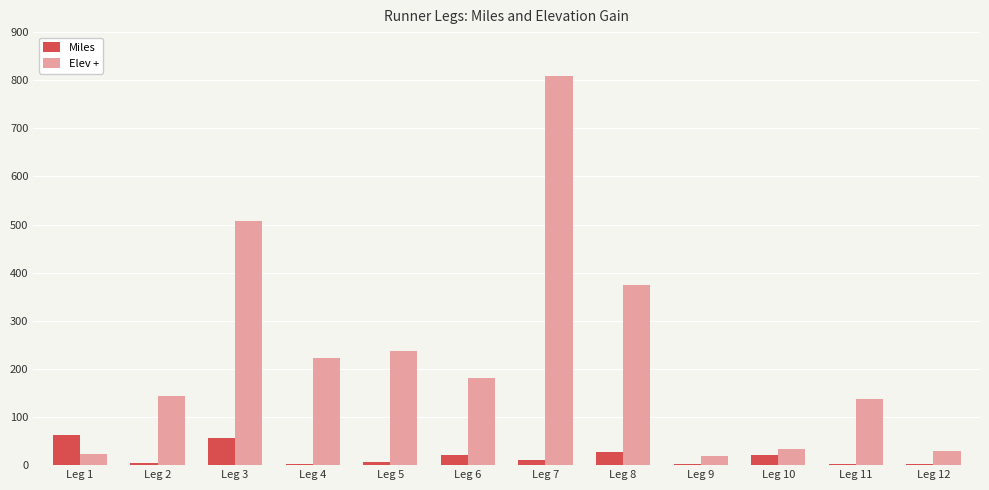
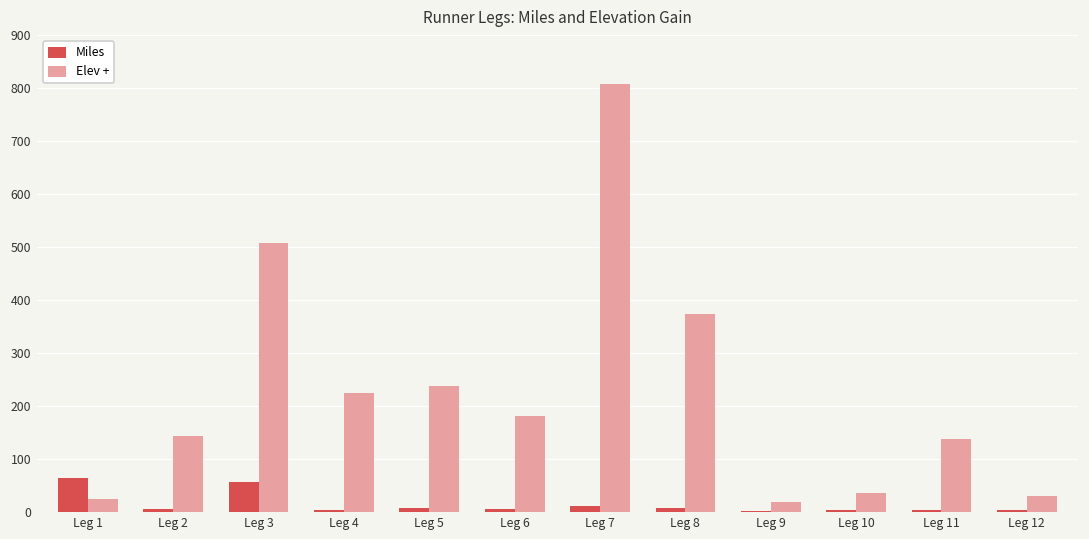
  {
    "Miles": {
      "Leg 1": 60,
      "Leg 3": 60,
      "Leg 5": 10,
-     "Leg 6": 20,
+     "Leg 6": 0,
      "Leg 7": 10,
-     "Leg 8": 30,
-     "Leg 10": 20
+     "Leg 8": 10,
+     "Leg 10": 0
    },
    "Elev +": {
      "Leg 1": 20,
      "Leg 2": 140,
      "Leg 3": 510,
      "Leg 4": 220,
      "Leg 5": 240,
      "Leg 6": 180,
      "Leg 7": 810,
      "Leg 8": 370,
      "Leg 9": 20,
      "Leg 10": 30,
      "Leg 11": 140,
      "Leg 12": 30
    }
  }
